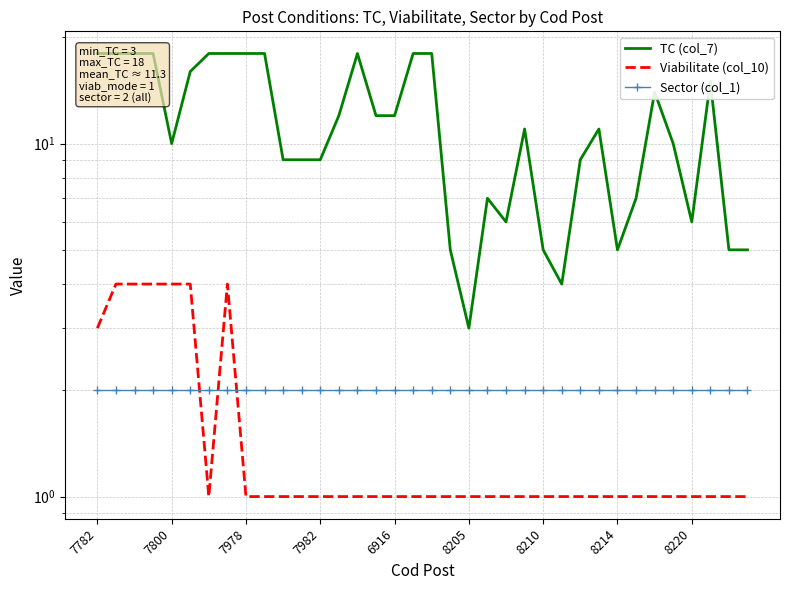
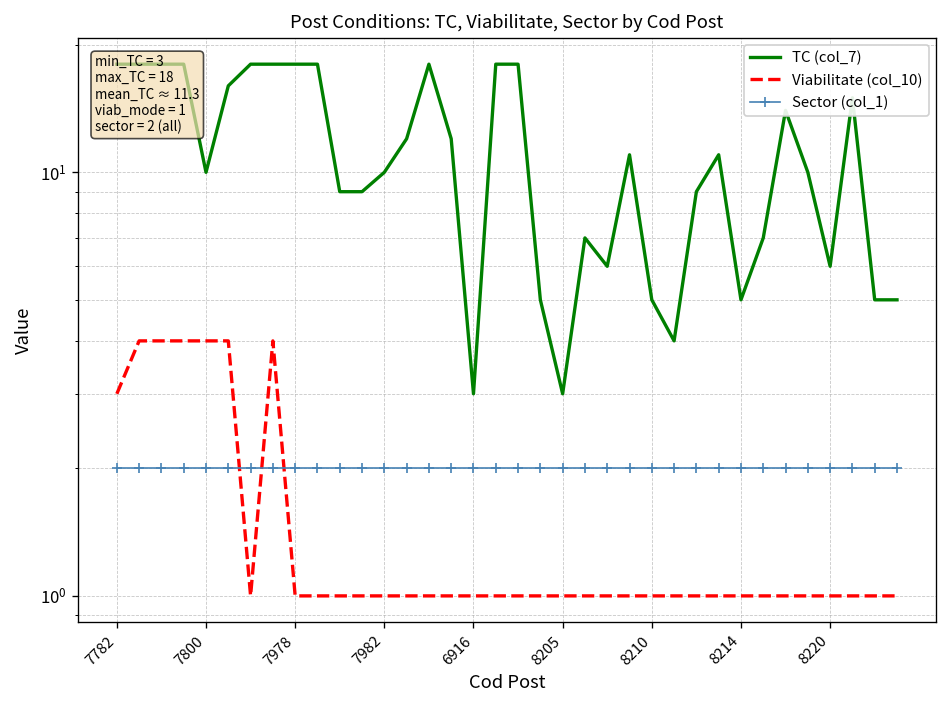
  {
    "TC (col_7)": {
      "7800": 10,
      "7978": 18,
-     "7982": 9,
-     "6916": 12,
+     "7982": 10,
+     "6916": 3,
      "8205": 3,
      "8210": 5,
      "8214": 5,
      "8220": 6
    },
    "Viabilitate (col_10)": {
      "7782": 3,
      "7800": 4,
      "7978": 1,
      "7982": 1,
      "6916": 1,
      "8205": 1,
      "8210": 1,
      "8214": 1,
      "8220": 1
    },
    "Sector (col_1)": {
      "7782": 2,
      "7800": 2,
      "7978": 2,
      "7982": 2,
      "6916": 2,
      "8205": 2,
      "8210": 2,
      "8214": 2,
      "8220": 2
    }
  }
